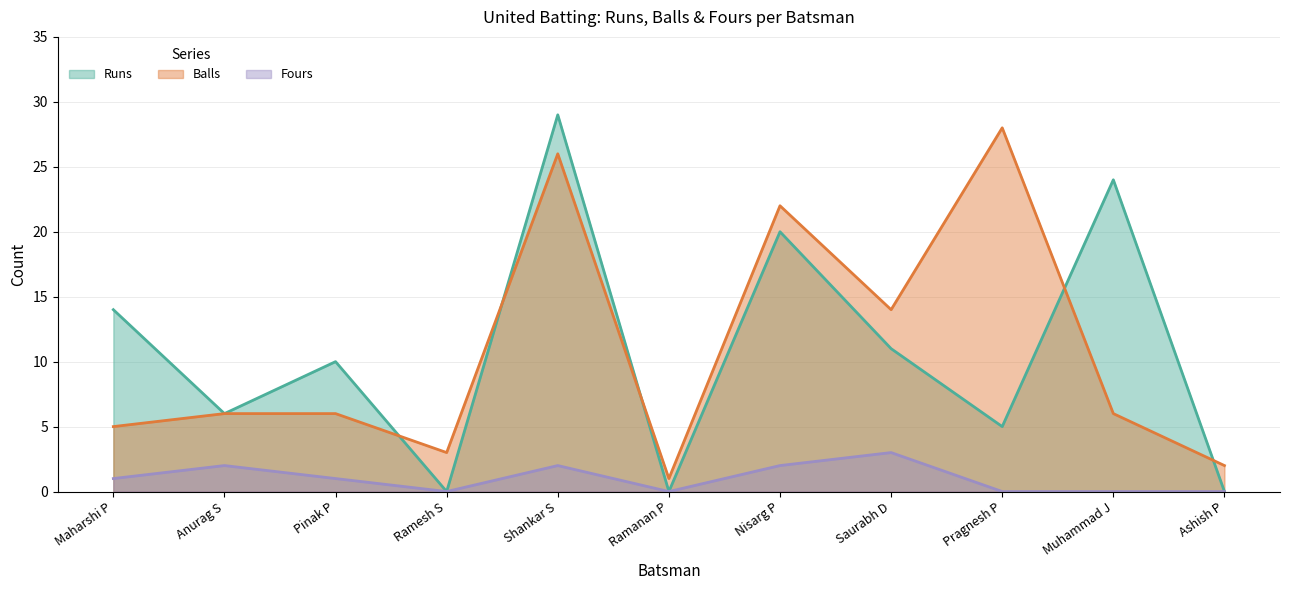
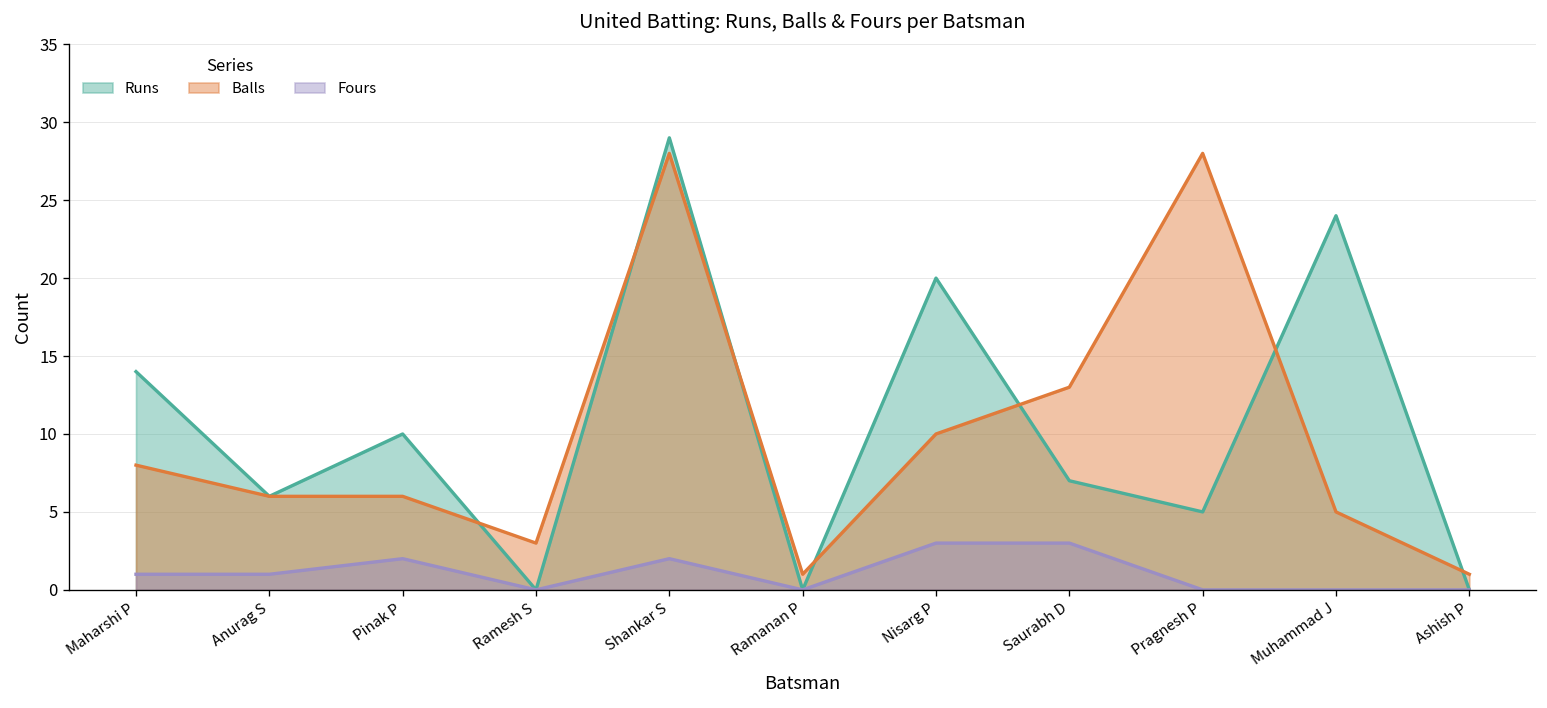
  {
    "Runs": {
      "Maharshi P": 14,
      "Pinak P": 10,
      "Shankar S": 29,
      "Nisarg P": 20,
-     "Saurabh D": 11,
+     "Saurabh D": 7,
      "Pragnesh P": 5,
      "Muhammad J": 24
    },
    "Balls": {
-     "Maharshi P": 5,
+     "Maharshi P": 8,
      "Pinak P": 6,
      "Ramesh S": 3,
-     "Shankar S": 26,
+     "Shankar S": 28,
      "Ramanan P": 1,
-     "Nisarg P": 22,
-     "Saurabh D": 14,
+     "Nisarg P": 10,
+     "Saurabh D": 13,
      "Pragnesh P": 28,
-     "Muhammad J": 6,
-     "Ashish P": 2
+     "Muhammad J": 5,
+     "Ashish P": 1
    },
    "Fours": {
      "Maharshi P": 1,
-     "Anurag S": 2,
-     "Pinak P": 1,
+     "Anurag S": 1,
+     "Pinak P": 2,
      "Shankar S": 2,
-     "Nisarg P": 2,
+     "Nisarg P": 3,
      "Saurabh D": 3,
      "Pragnesh P": 0,
      "Muhammad J": 0
    }
  }
